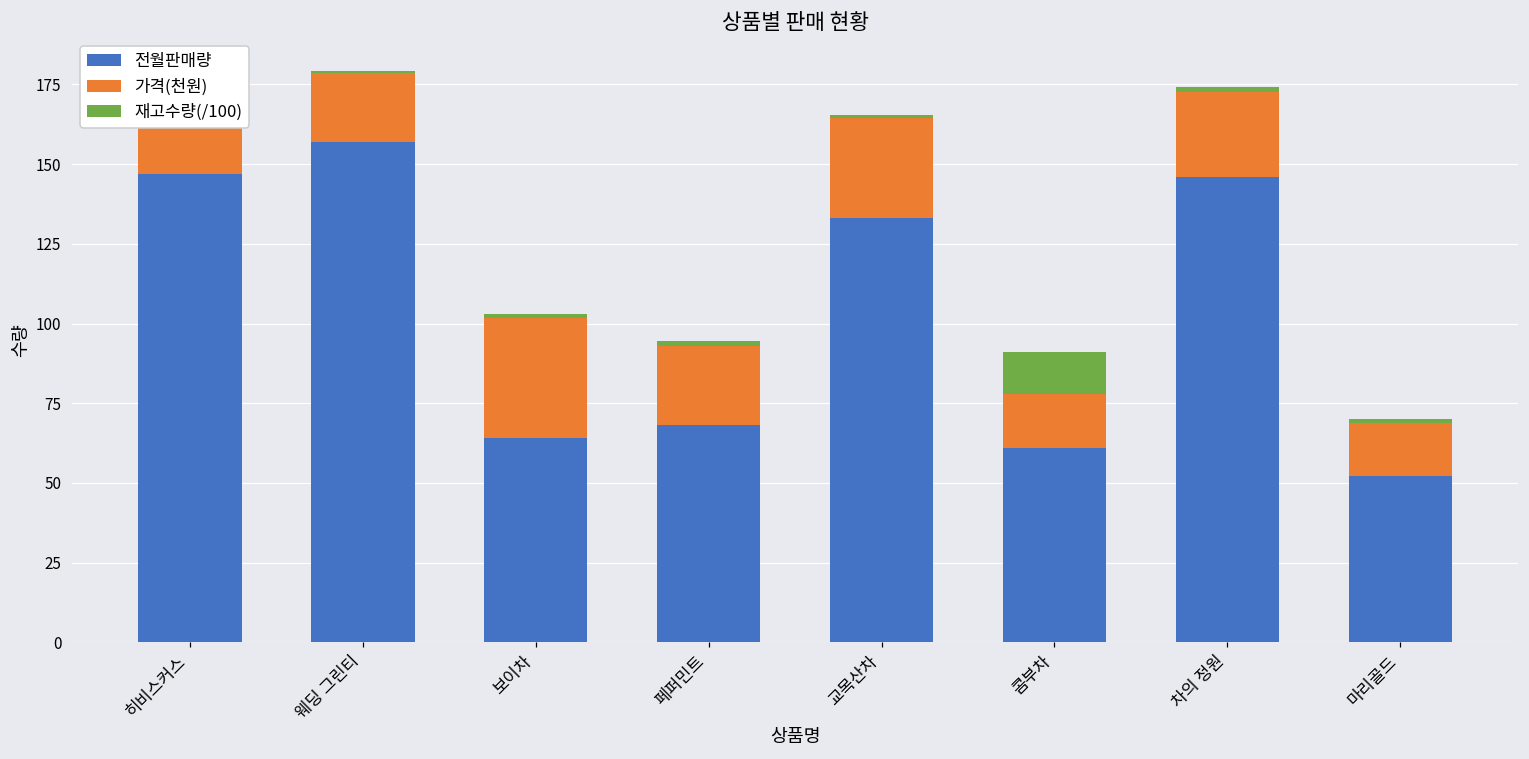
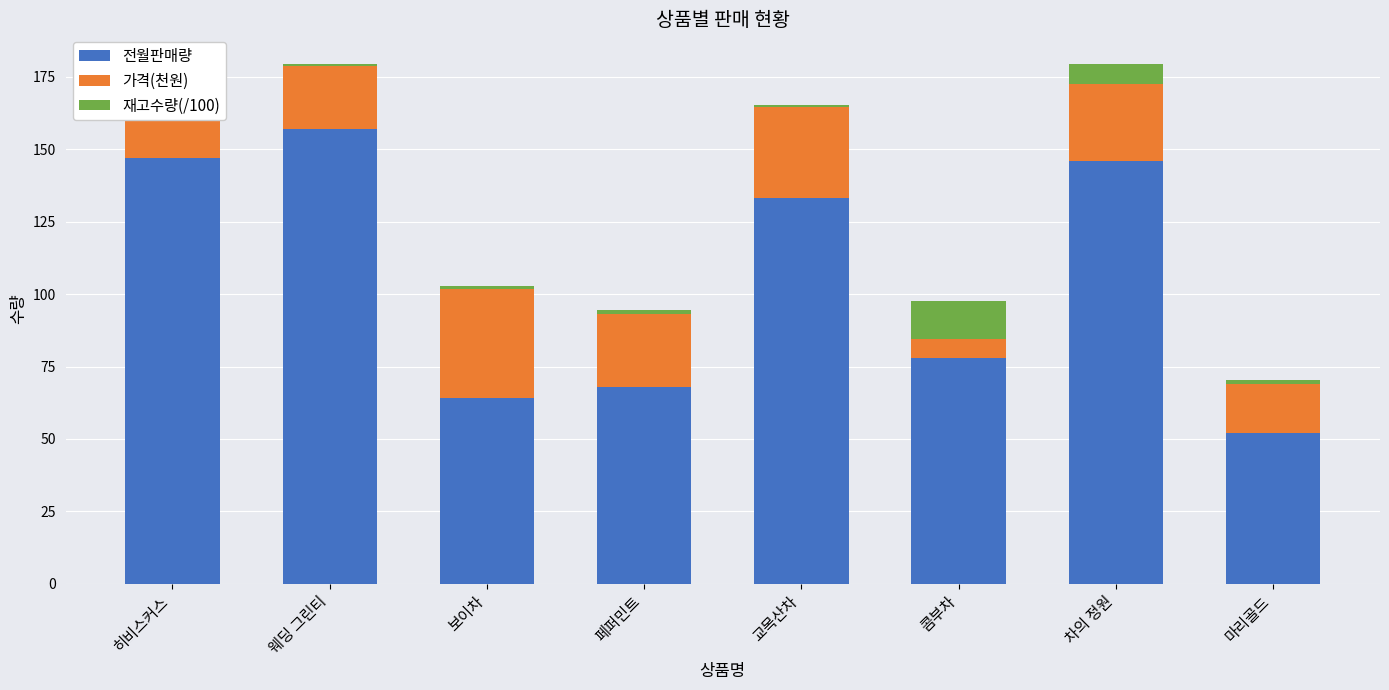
  {
    "전월판매량": {
      "히비스커스": 147,
      "웨딩 그린티": 157,
      "보이차": 64,
      "페퍼민트": 68,
      "교목산차": 133,
-     "콤부차": 61,
+     "콤부차": 78,
      "차의 정원": 146,
      "마리골드": 52
    },
    "가격(천원)": {
      "웨딩 그린티": 22,
      "보이차": 38,
      "페퍼민트": 25,
      "교목산차": 32,
-     "콤부차": 17,
+     "콤부차": 6,
      "차의 정원": 27,
      "마리골드": 17
    },
    "재고수량(/100)": {
      "보이차": 1,
      "페퍼민트": 1,
      "콤부차": 13,
-     "차의 정원": 2,
+     "차의 정원": 7,
      "마리골드": 1
    }
  }
